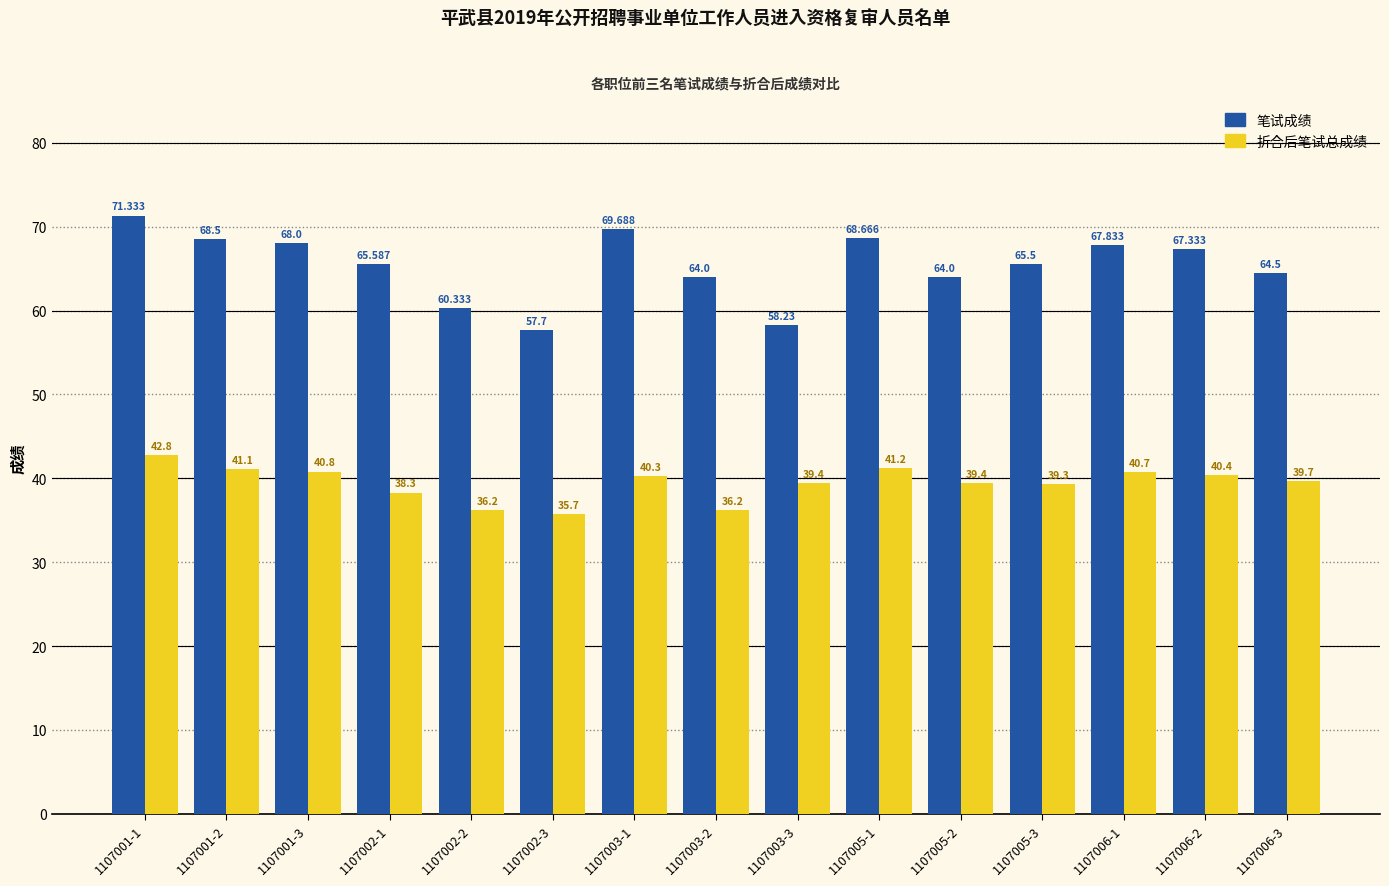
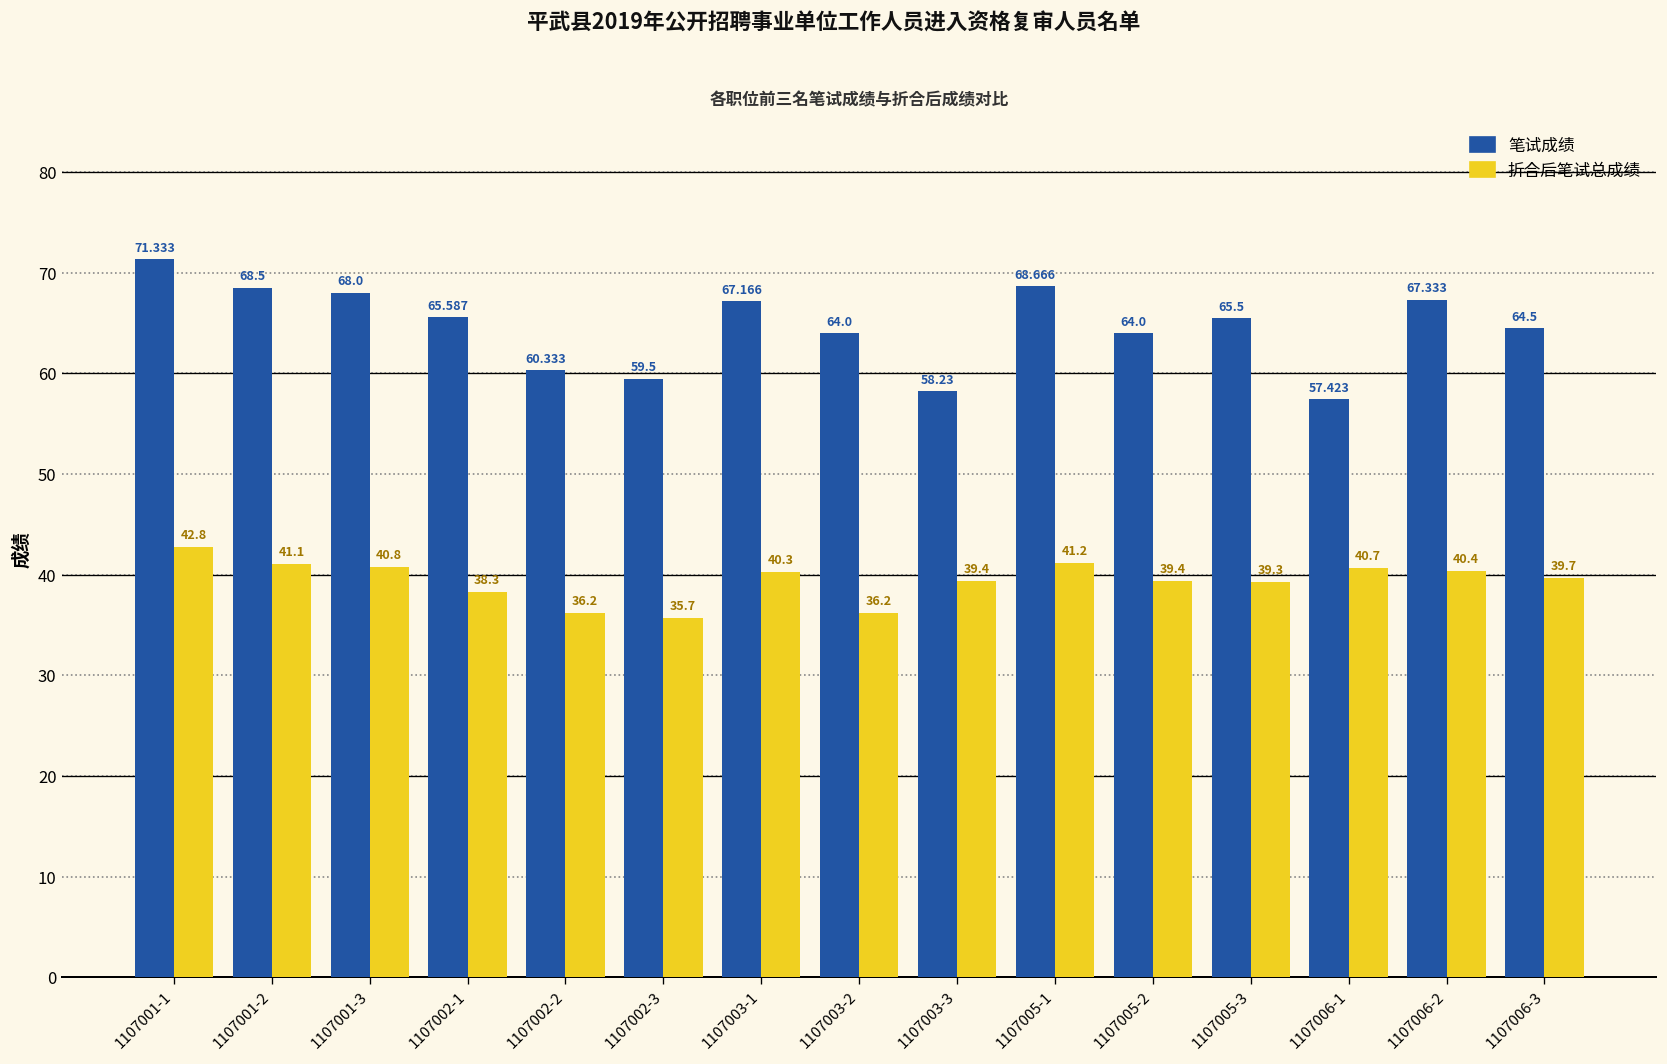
  {
    "笔试成绩": {
      "1107001-1": 71.333,
      "1107001-2": 68.5,
      "1107001-3": 68.0,
      "1107002-1": 65.587,
      "1107002-2": 60.333,
-     "1107002-3": 57.7,
-     "1107003-1": 69.688,
+     "1107002-3": 59.5,
+     "1107003-1": 67.166,
      "1107003-2": 64.0,
      "1107003-3": 58.23,
      "1107005-1": 68.666,
      "1107005-2": 64.0,
      "1107005-3": 65.5,
-     "1107006-1": 67.833,
+     "1107006-1": 57.423,
      "1107006-2": 67.333,
      "1107006-3": 64.5
    },
    "折合后笔试总成绩": {
      "1107001-1": 42.8,
      "1107001-2": 41.1,
      "1107001-3": 40.8,
      "1107002-1": 38.3,
      "1107002-2": 36.2,
      "1107002-3": 35.7,
      "1107003-1": 40.3,
      "1107003-2": 36.2,
      "1107003-3": 39.4,
      "1107005-1": 41.2,
      "1107005-2": 39.4,
      "1107005-3": 39.3,
      "1107006-1": 40.7,
      "1107006-2": 40.4,
      "1107006-3": 39.7
    }
  }
